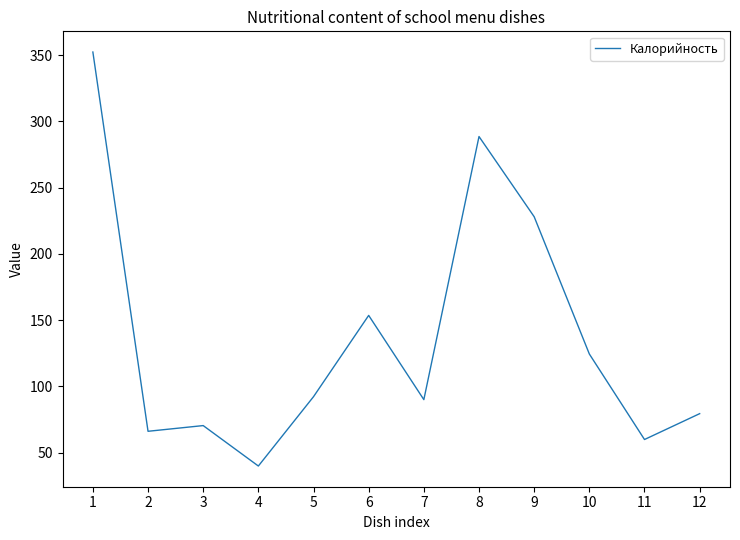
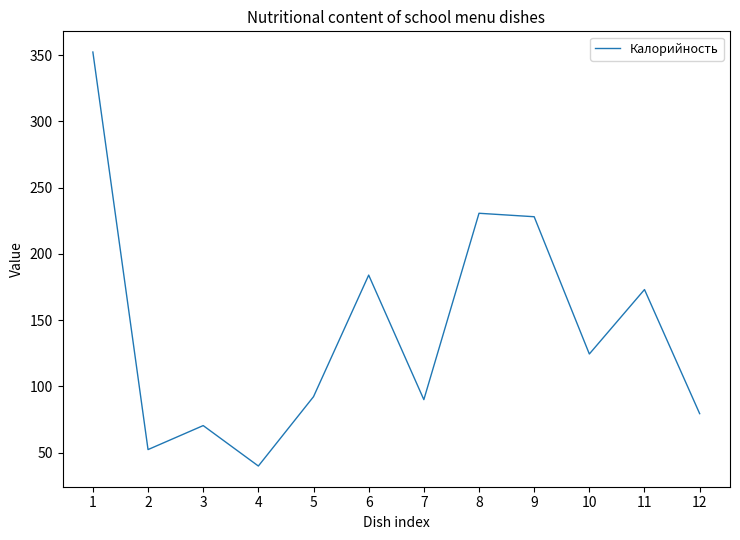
  {
    "1": 352,
-   "2": 66,
+   "2": 52,
    "3": 71,
    "4": 40,
    "5": 92,
-   "6": 154,
+   "6": 184,
    "7": 90,
-   "8": 289,
+   "8": 231,
    "9": 228,
    "10": 125,
-   "11": 60,
+   "11": 173,
    "12": 80
  }
